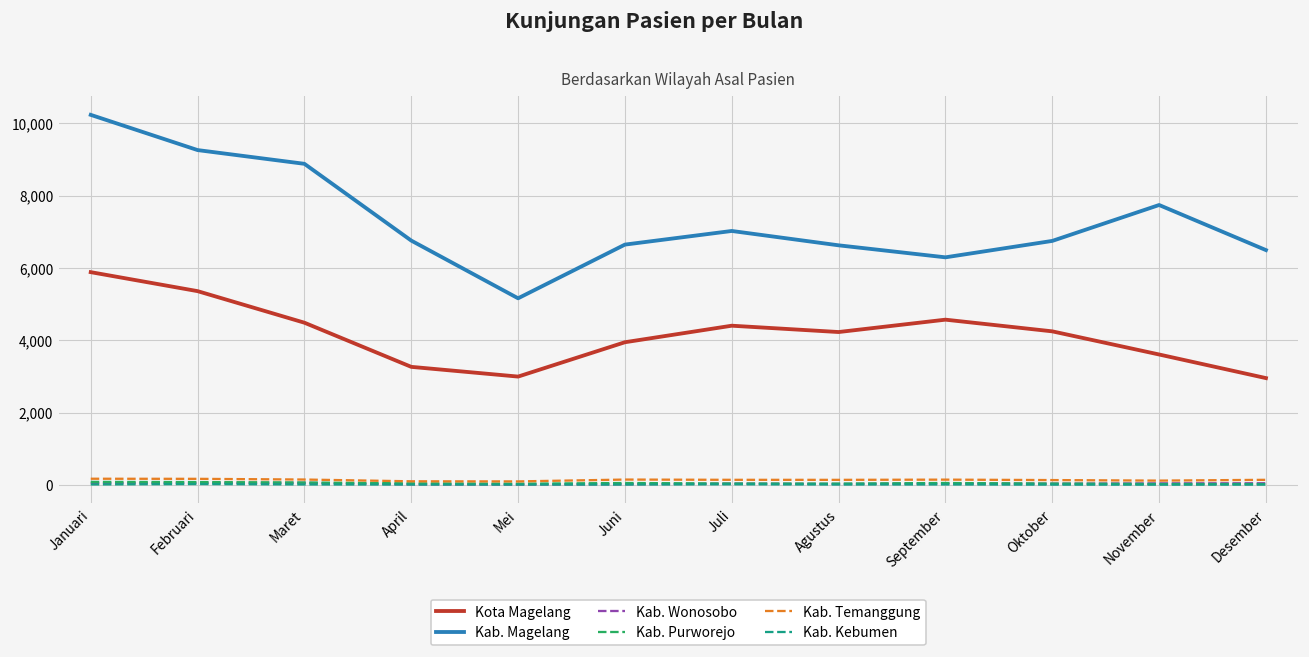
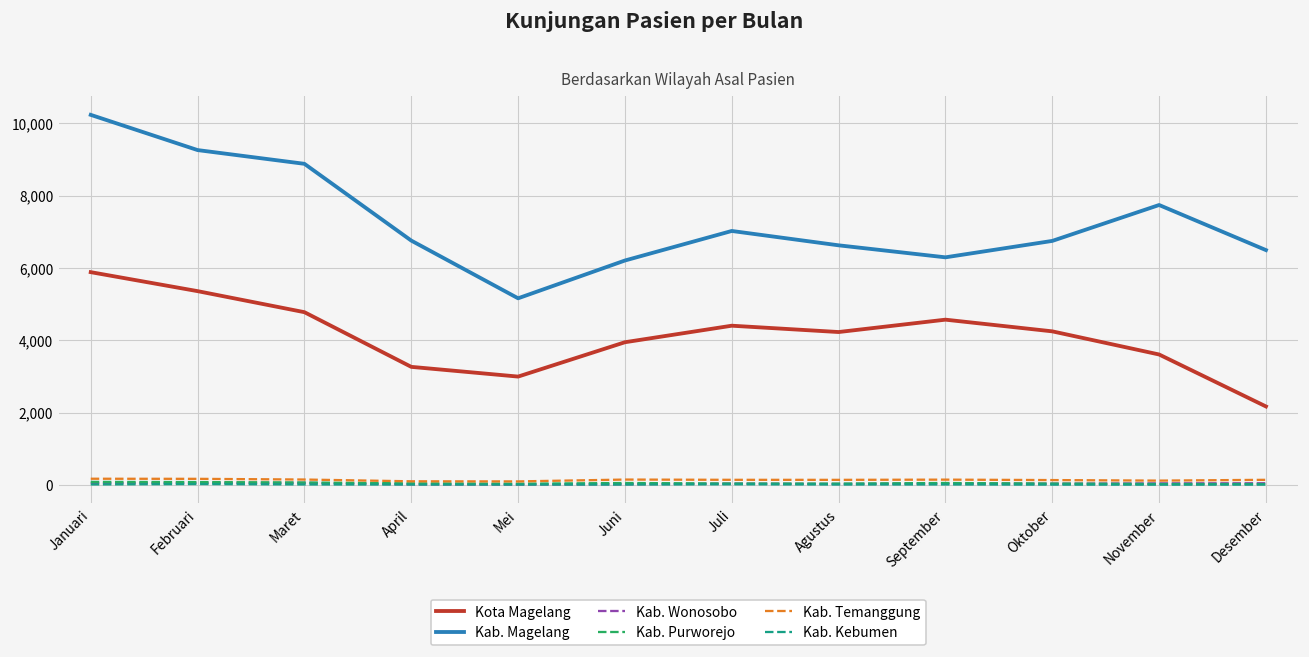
  {
    "Kota Magelang": {
      "Januari": "5,900",
      "Februari": "5,400",
-     "Maret": "4,500",
+     "Maret": "4,800",
      "April": "3,300",
      "Mei": "3,000",
      "Juni": "3,900",
      "Juli": "4,400",
      "Agustus": "4,200",
      "September": "4,600",
      "Oktober": "4,200",
      "November": "3,600",
-     "Desember": "3,000"
+     "Desember": "2,200"
    },
    "Kab. Magelang": {
      "Januari": "10,200",
      "Februari": "9,300",
      "Maret": "8,900",
      "April": "6,800",
      "Mei": "5,200",
-     "Juni": "6,600",
+     "Juni": "6,200",
      "Juli": "7,000",
      "Agustus": "6,600",
      "September": "6,300",
      "Oktober": "6,700",
      "November": "7,700",
      "Desember": "6,500"
    },
    "Kab. Temanggung": {
      "Januari": "200",
      "Februari": "200",
      "Maret": "200",
      "Juni": "100",
      "Juli": "100",
      "Agustus": "100",
      "September": "100",
      "Oktober": "100",
      "Desember": "100"
    }
  }
